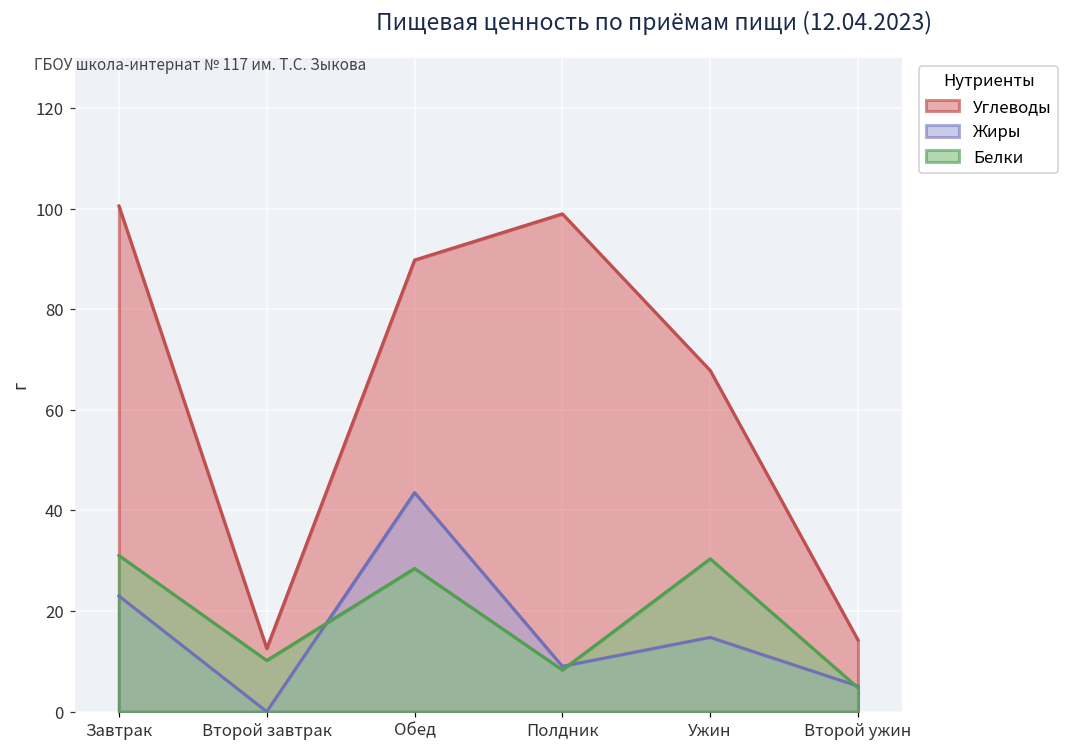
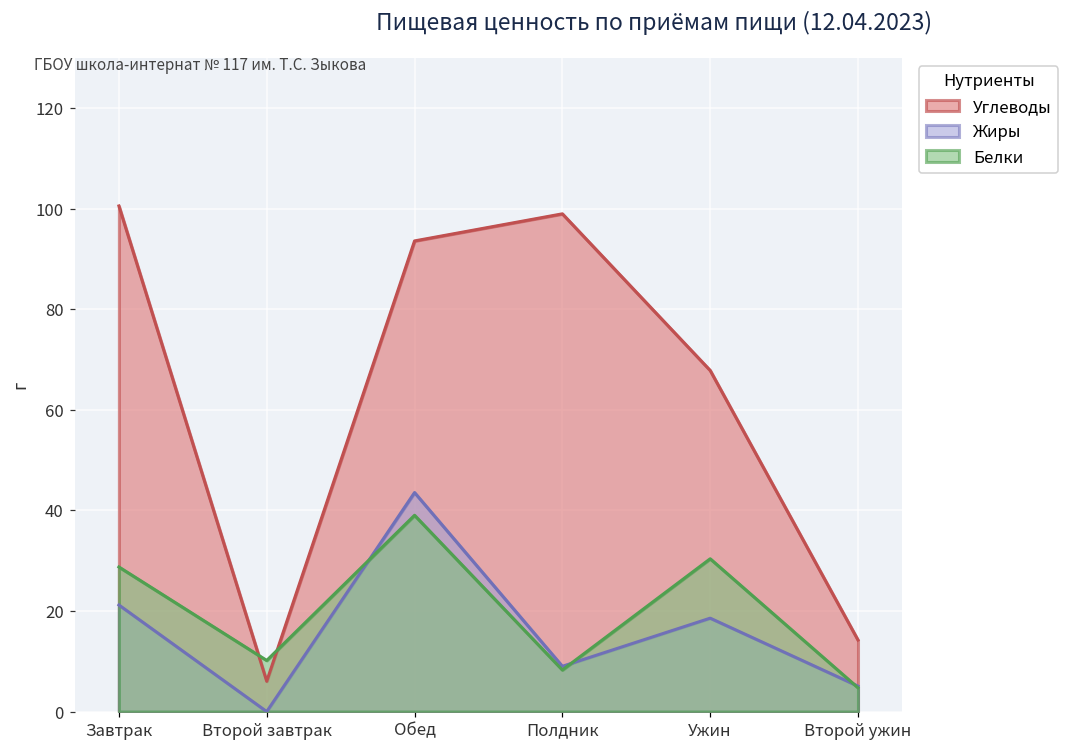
  {
    "Углеводы": {
      "Завтрак": 101,
-     "Второй завтрак": 13,
-     "Обед": 90,
+     "Второй завтрак": 6,
+     "Обед": 94,
      "Полдник": 99,
      "Ужин": 68,
      "Второй ужин": 14
    },
    "Жиры": {
-     "Завтрак": 23,
+     "Завтрак": 21,
      "Второй завтрак": 0,
      "Обед": 44,
      "Полдник": 9,
-     "Ужин": 15
+     "Ужин": 19
    },
    "Белки": {
-     "Завтрак": 31,
+     "Завтрак": 29,
      "Второй завтрак": 10,
-     "Обед": 28,
+     "Обед": 39,
      "Полдник": 8,
      "Ужин": 30
    }
  }
